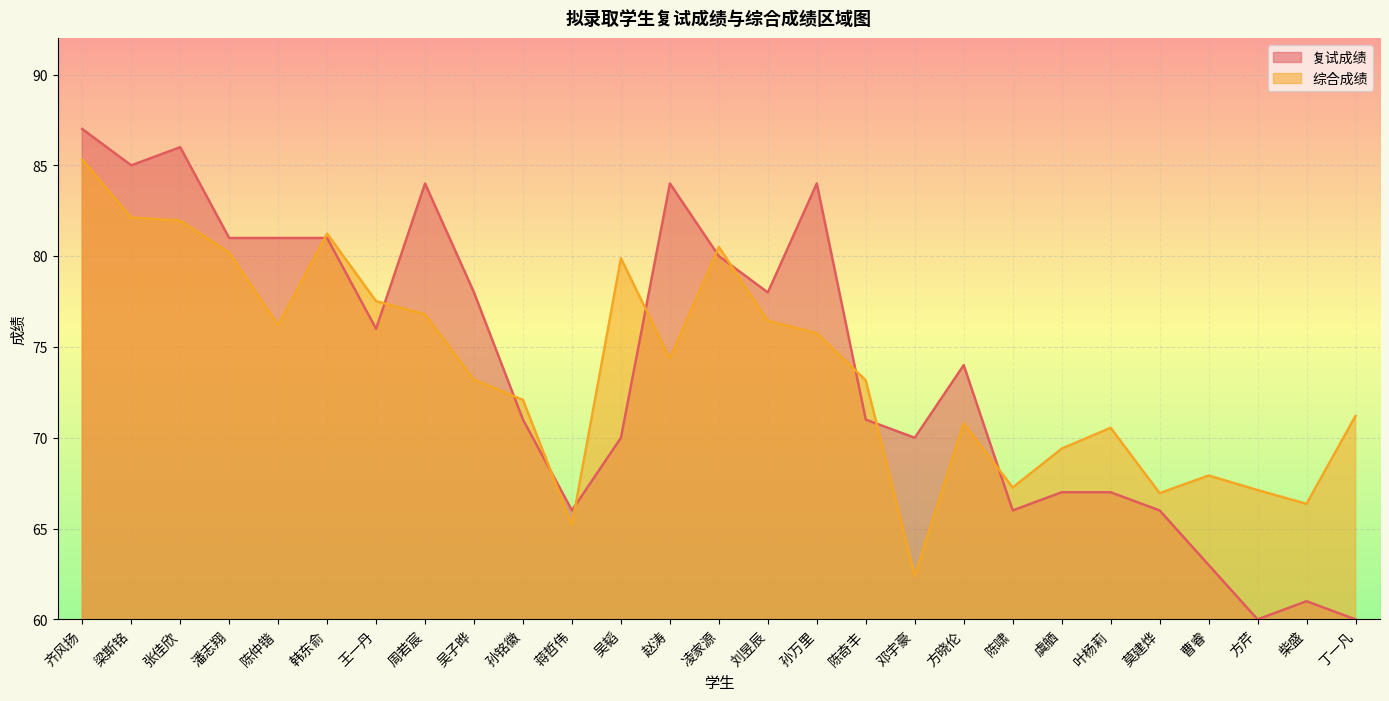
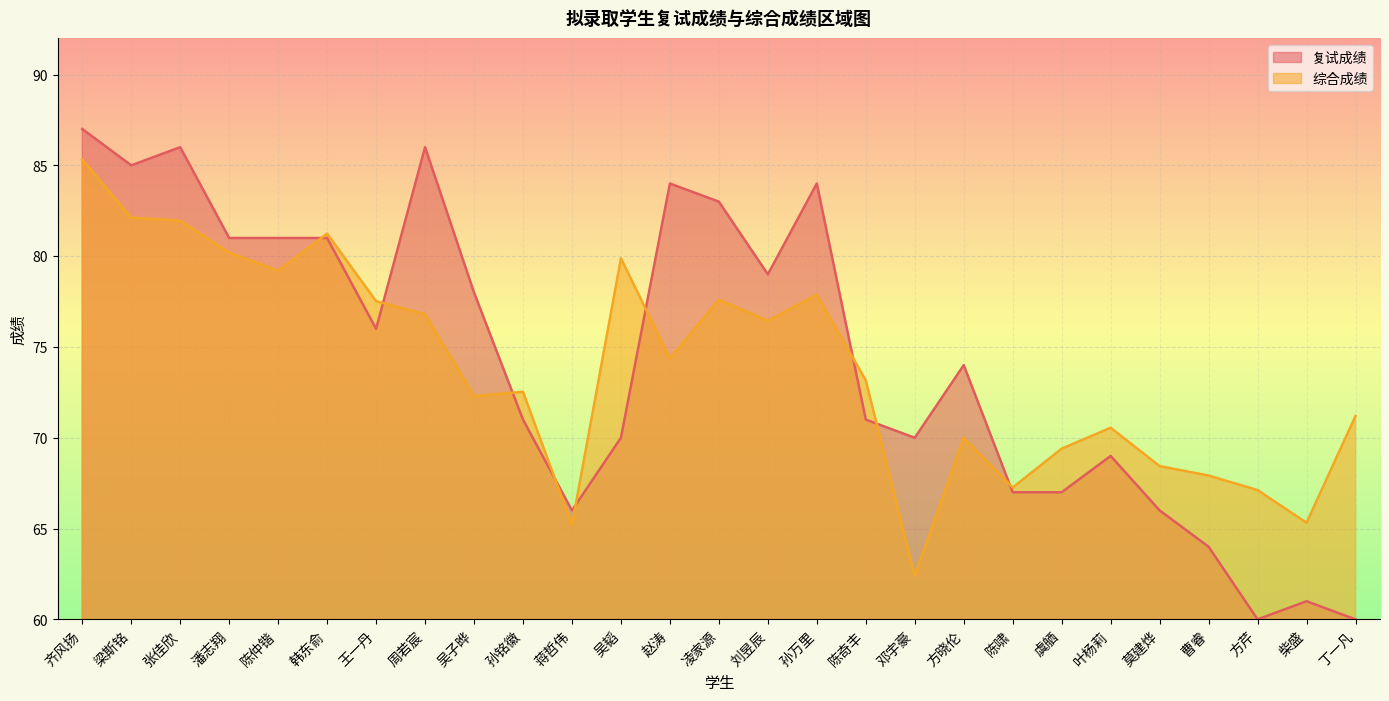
  {
    "复试成绩": {
      "齐风扬": 87,
      "梁斯铭": 85,
      "张佳欣": 86,
      "潘志翔": 81,
      "陈仲锴": 81,
      "韩东俞": 81,
      "王一丹": 76,
-     "周若宸": 84,
+     "周若宸": 86,
      "吴子晔": 78,
      "孙铭徽": 71,
      "蒋哲伟": 66,
      "吴韬": 70,
      "赵涛": 84,
-     "凌家源": 80,
-     "刘昱辰": 78,
+     "凌家源": 83,
+     "刘昱辰": 79,
      "孙万里": 84,
      "陈奇丰": 71,
      "邓宇豪": 70,
      "方晓伦": 74,
-     "陈啸": 66,
+     "陈啸": 67,
      "虞舾": 67,
-     "叶杨莉": 67,
+     "叶杨莉": 69,
      "莫建烨": 66,
-     "曹睿": 63,
+     "曹睿": 64,
      "方芹": 60,
      "柴盛": 61,
      "丁一凡": 60
    },
    "综合成绩": {
      "齐风扬": 85.3,
      "梁斯铭": 82.1,
      "张佳欣": 82.0,
      "潘志翔": 80.2,
-     "陈仲锴": 76.2,
+     "陈仲锴": 79.2,
      "韩东俞": 81.2,
      "王一丹": 77.5,
      "周若宸": 76.8,
-     "吴子晔": 73.2,
-     "孙铭徽": 72.1,
+     "吴子晔": 72.3,
+     "孙铭徽": 72.5,
      "蒋哲伟": 65.2,
      "吴韬": 79.9,
      "赵涛": 74.4,
-     "凌家源": 80.5,
+     "凌家源": 77.6,
      "刘昱辰": 76.4,
-     "孙万里": 75.8,
+     "孙万里": 77.9,
      "陈奇丰": 73.2,
      "邓宇豪": 62.4,
-     "方晓伦": 70.8,
+     "方晓伦": 70.0,
      "陈啸": 67.3,
      "虞舾": 69.4,
      "叶杨莉": 70.6,
-     "莫建烨": 67.0,
+     "莫建烨": 68.4,
      "曹睿": 67.9,
      "方芹": 67.1,
-     "柴盛": 66.4,
+     "柴盛": 65.3,
      "丁一凡": 71.2
    }
  }
